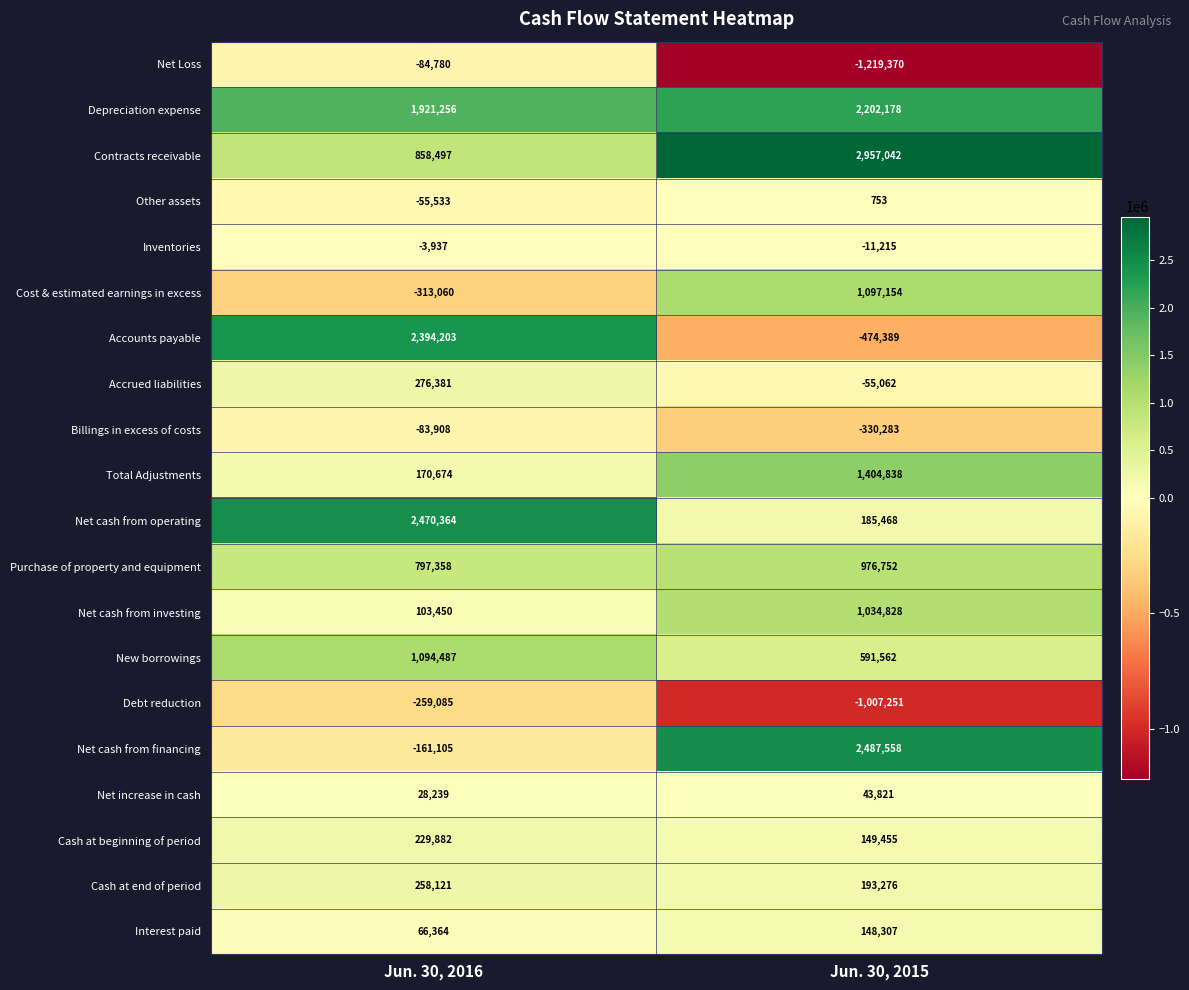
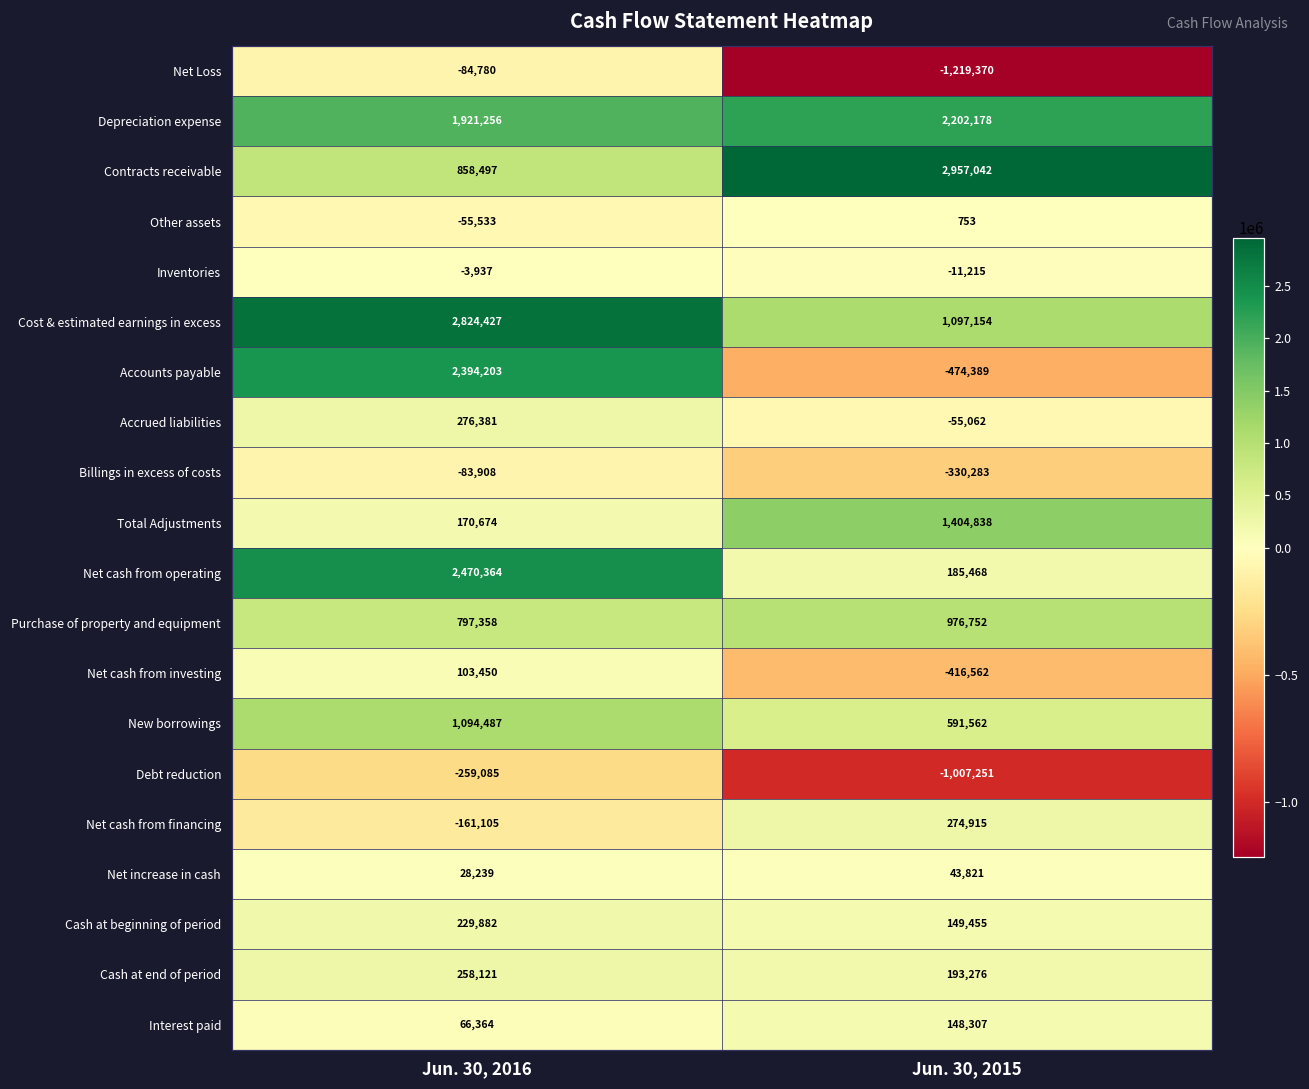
  {
    "Net Loss": {
      "Jun. 30, 2016": "-84,780",
      "Jun. 30, 2015": "-1,219,370"
    },
    "Depreciation expense": {
      "Jun. 30, 2016": "1,921,256",
      "Jun. 30, 2015": "2,202,178"
    },
    "Contracts receivable": {
      "Jun. 30, 2016": "858,497",
      "Jun. 30, 2015": "2,957,042"
    },
    "Other assets": {
      "Jun. 30, 2016": "-55,533",
      "Jun. 30, 2015": "753"
    },
    "Inventories": {
      "Jun. 30, 2016": "-3,937",
      "Jun. 30, 2015": "-11,215"
    },
    "Cost & estimated earnings in excess": {
-     "Jun. 30, 2016": "-313,060",
+     "Jun. 30, 2016": "2,824,427",
      "Jun. 30, 2015": "1,097,154"
    },
    "Accounts payable": {
      "Jun. 30, 2016": "2,394,203",
      "Jun. 30, 2015": "-474,389"
    },
    "Accrued liabilities": {
      "Jun. 30, 2016": "276,381",
      "Jun. 30, 2015": "-55,062"
    },
    "Billings in excess of costs": {
      "Jun. 30, 2016": "-83,908",
      "Jun. 30, 2015": "-330,283"
    },
    "Total Adjustments": {
      "Jun. 30, 2016": "170,674",
      "Jun. 30, 2015": "1,404,838"
    },
    "Net cash from operating": {
      "Jun. 30, 2016": "2,470,364",
      "Jun. 30, 2015": "185,468"
    },
    "Purchase of property and equipment": {
      "Jun. 30, 2016": "797,358",
      "Jun. 30, 2015": "976,752"
    },
    "Net cash from investing": {
      "Jun. 30, 2016": "103,450",
-     "Jun. 30, 2015": "1,034,828"
+     "Jun. 30, 2015": "-416,562"
    },
    "New borrowings": {
      "Jun. 30, 2016": "1,094,487",
      "Jun. 30, 2015": "591,562"
    },
    "Debt reduction": {
      "Jun. 30, 2016": "-259,085",
      "Jun. 30, 2015": "-1,007,251"
    },
    "Net cash from financing": {
      "Jun. 30, 2016": "-161,105",
-     "Jun. 30, 2015": "2,487,558"
+     "Jun. 30, 2015": "274,915"
    },
    "Net increase in cash": {
      "Jun. 30, 2016": "28,239",
      "Jun. 30, 2015": "43,821"
    },
    "Cash at beginning of period": {
      "Jun. 30, 2016": "229,882",
      "Jun. 30, 2015": "149,455"
    },
    "Cash at end of period": {
      "Jun. 30, 2016": "258,121",
      "Jun. 30, 2015": "193,276"
    },
    "Interest paid": {
      "Jun. 30, 2016": "66,364",
      "Jun. 30, 2015": "148,307"
    }
  }
